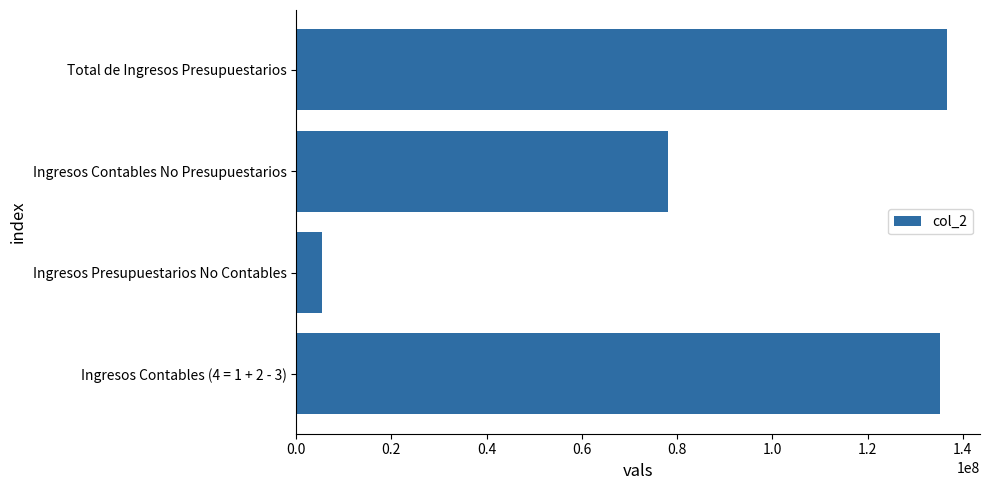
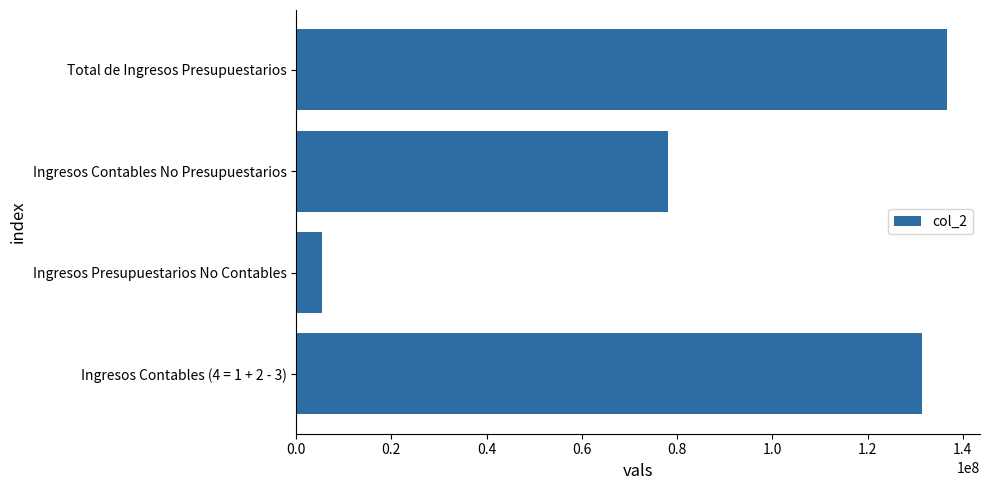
  {
    "Total de Ingresos Presupuestarios": 137000000,
    "Ingresos Contables No Presupuestarios": 78000000,
    "Ingresos Presupuestarios No Contables": 5000000,
-   "Ingresos Contables (4 = 1 + 2 - 3)": 135000000
+   "Ingresos Contables (4 = 1 + 2 - 3)": 131000000
  }
